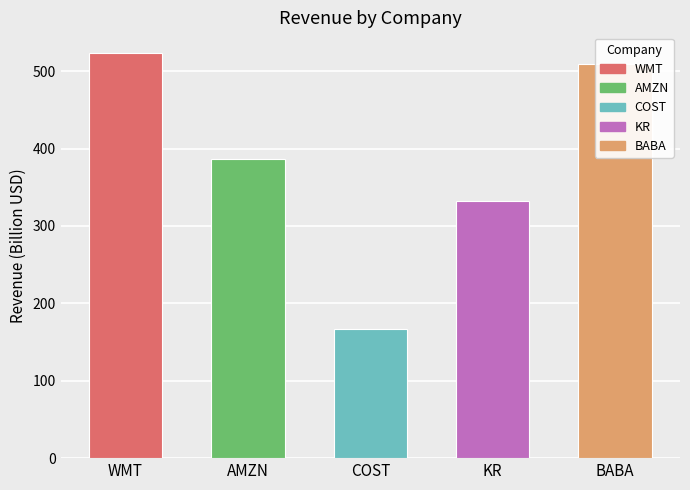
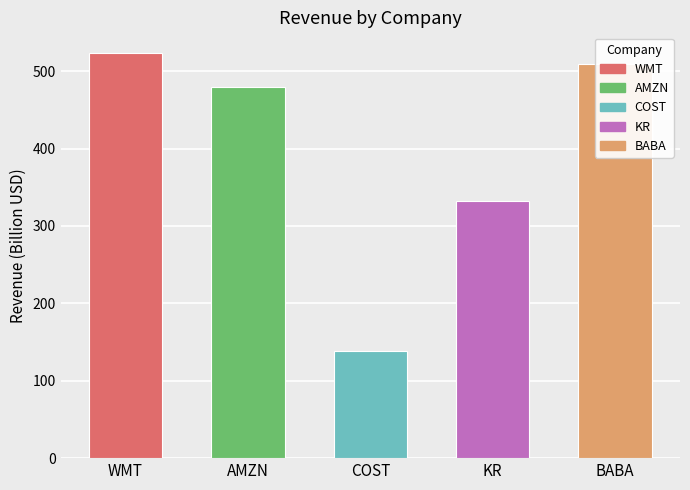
  {
    "WMT": 520,
-   "AMZN": 390,
-   "COST": 170,
+   "AMZN": 480,
+   "COST": 140,
    "KR": 330
  }
